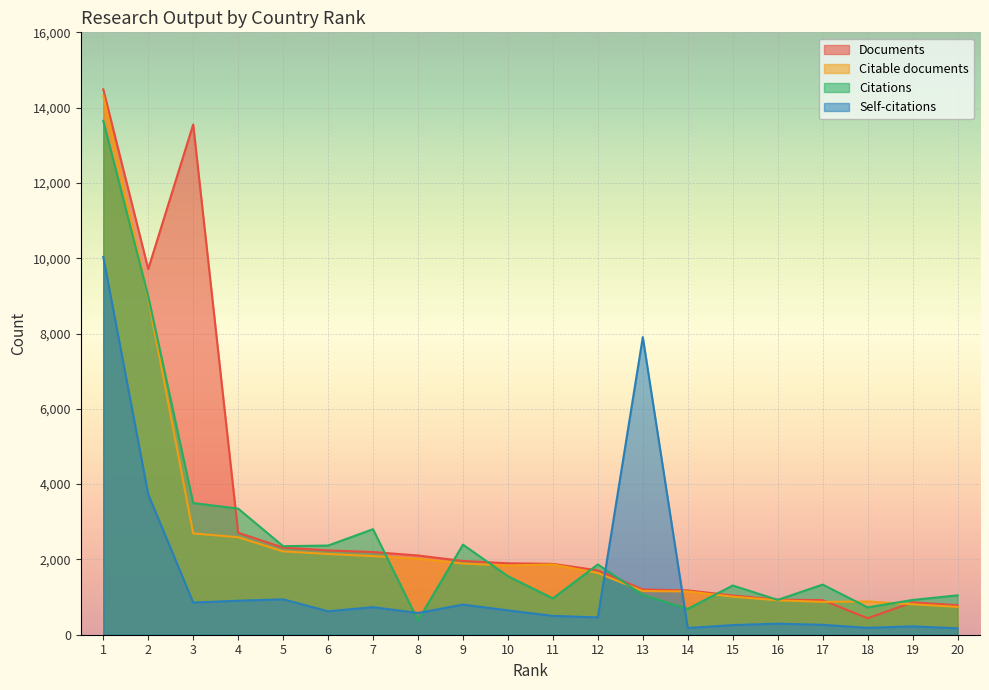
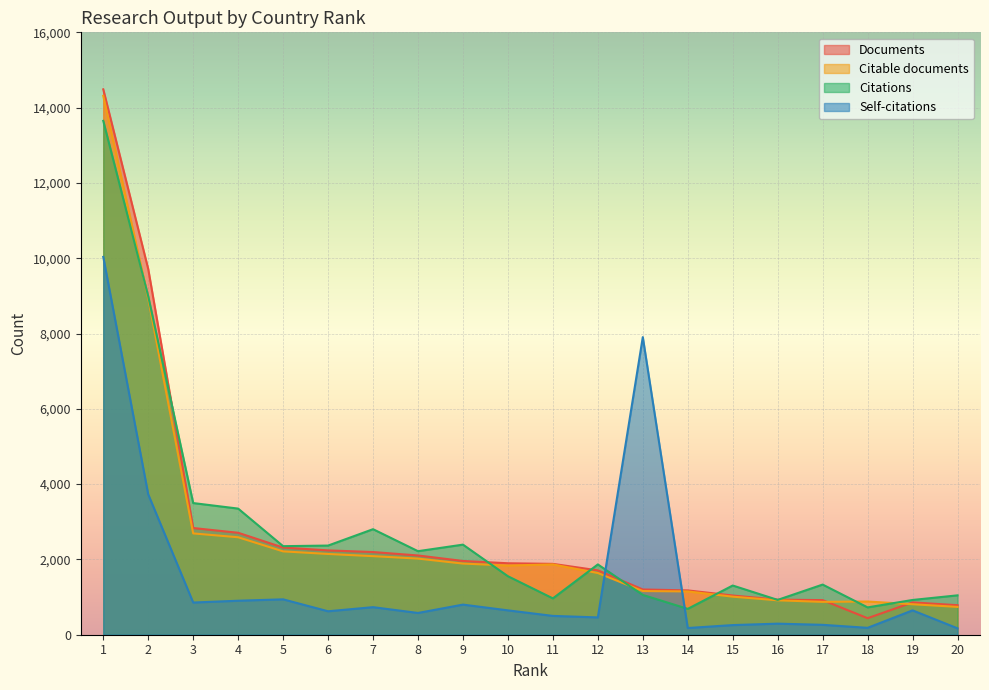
  {
    "Documents": {
      "1": "14,500",
      "2": "9,700",
-     "3": "13,600",
+     "3": "2,800",
      "4": "2,700",
      "6": "2,200",
      "7": "2,200",
      "8": "2,100",
      "9": "2,000",
      "12": "1,700",
      "18": "400"
    },
    "Citable documents": {
      "1": "14,300",
      "3": "2,700",
      "4": "2,600",
      "5": "2,200",
      "6": "2,100",
      "7": "2,100",
      "8": "2,000",
      "9": "1,900",
      "12": "1,600",
      "18": "900"
    },
    "Citations": {
      "1": "13,600",
      "3": "3,500",
      "4": "3,400",
      "6": "2,400",
      "7": "2,800",
-     "8": "400",
+     "8": "2,200",
      "9": "2,400",
      "10": "1,600",
      "11": "1,000",
      "12": "1,900",
      "13": "1,100",
      "14": "700",
      "15": "1,300",
      "17": "1,300",
      "18": "700",
      "20": "1,000"
    },
    "Self-citations": {
      "1": "10,000",
      "2": "3,700",
      "3": "900",
      "4": "900",
      "5": "900",
      "6": "600",
      "7": "700",
      "8": "600",
      "9": "800",
      "10": "600",
      "11": "500",
      "12": "500",
      "13": "7,900",
      "14": "200",
      "15": "300",
      "16": "300",
      "17": "300",
      "18": "200",
-     "19": "200",
+     "19": "600",
      "20": "200"
    }
  }
